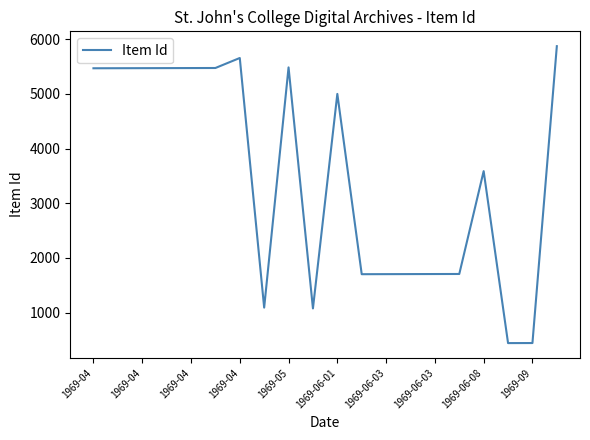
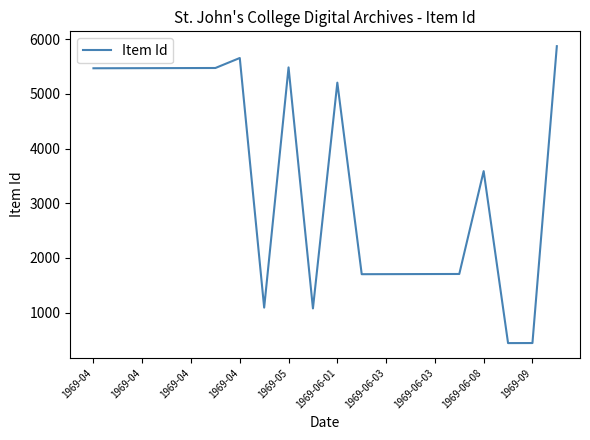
  {
-   "1969-06-01": 5000,
+   "1969-06-01": 5200,
    "1969-06-08": 3600,
    "1969-09": 400
  }
